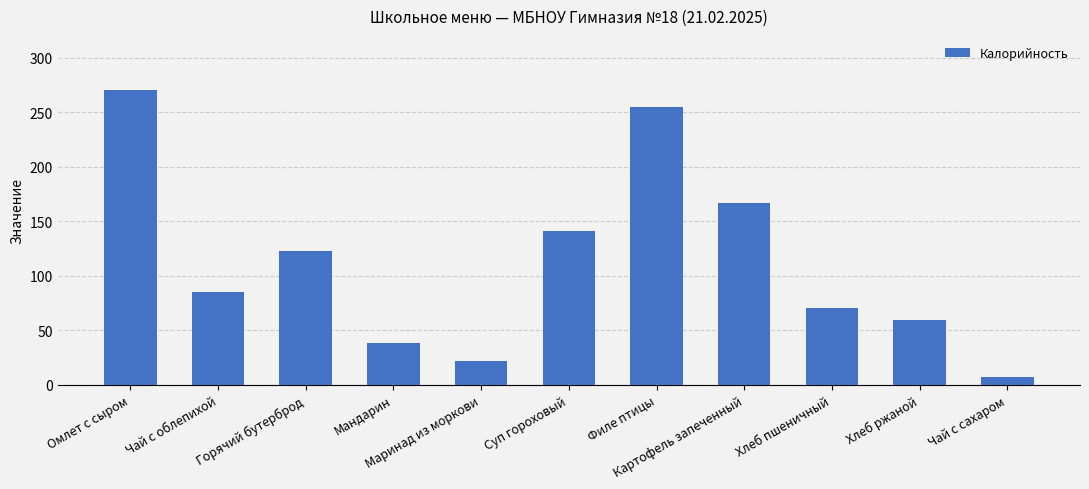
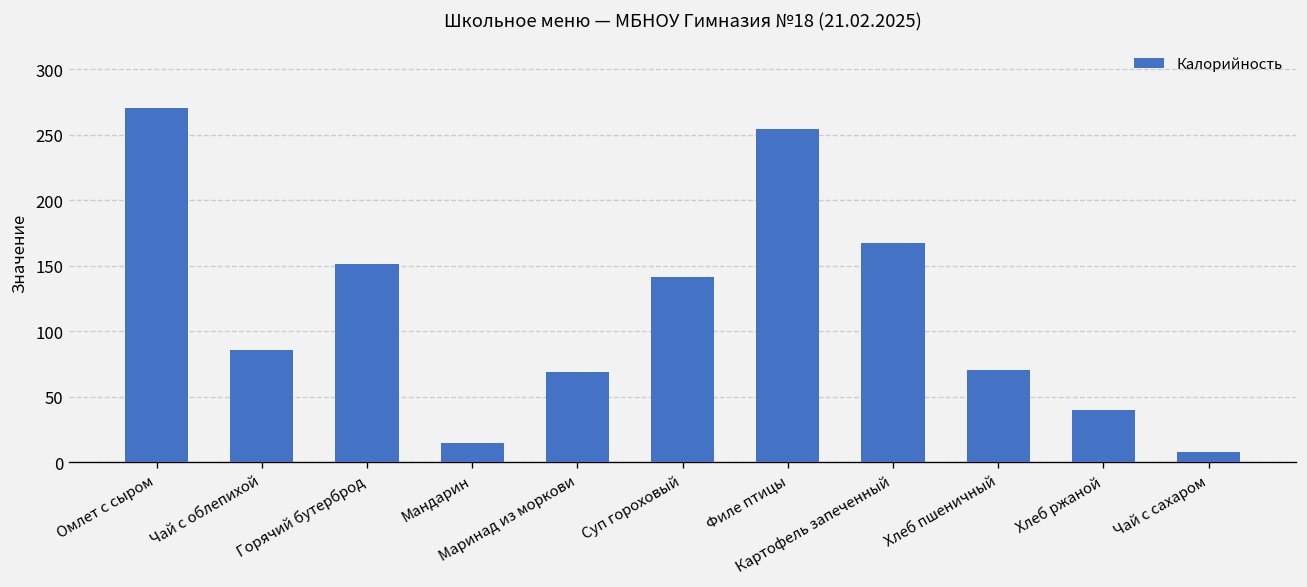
  {
    "Омлет с сыром": 270,
    "Чай с облепихой": 86,
-   "Горячий бутерброд": 123,
-   "Мандарин": 38,
-   "Маринад из моркови": 21,
+   "Горячий бутерброд": 151,
+   "Мандарин": 14,
+   "Маринад из моркови": 69,
    "Суп гороховый": 141,
    "Филе птицы": 255,
    "Картофель запеченный": 167,
    "Хлеб пшеничный": 71,
-   "Хлеб ржаной": 60,
+   "Хлеб ржаной": 40,
    "Чай с сахаром": 7
  }
